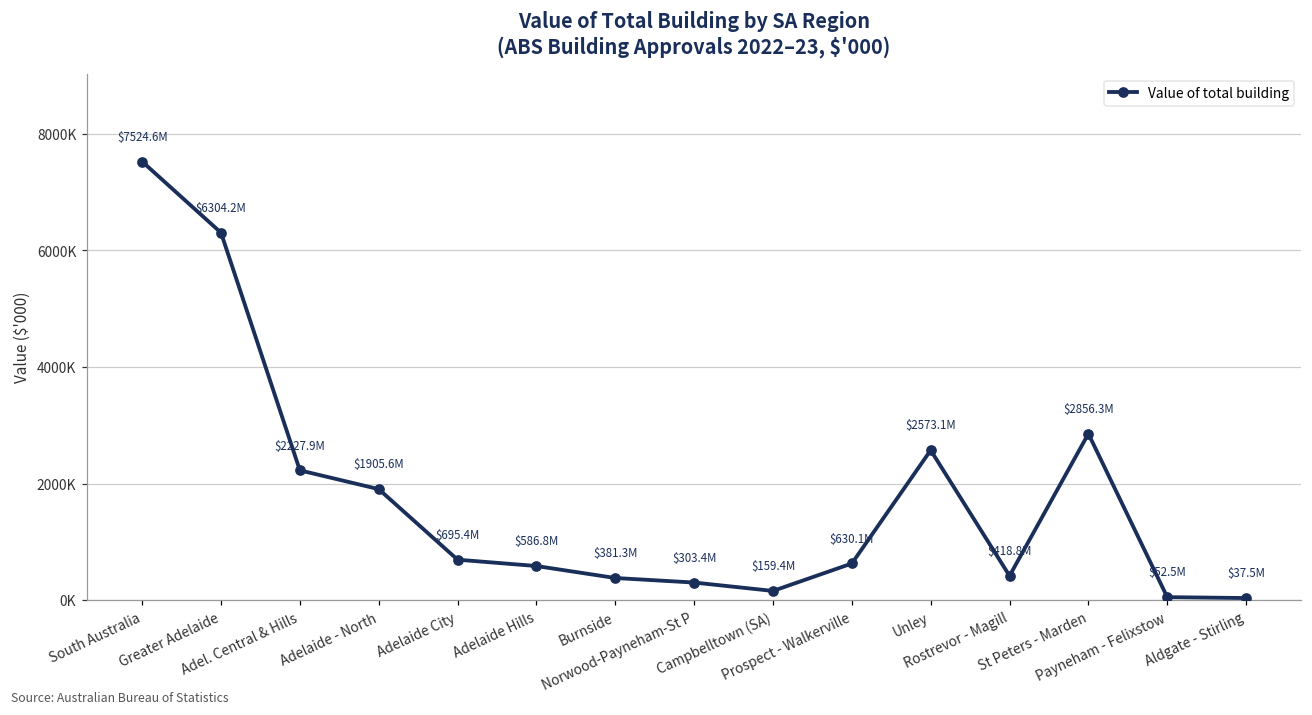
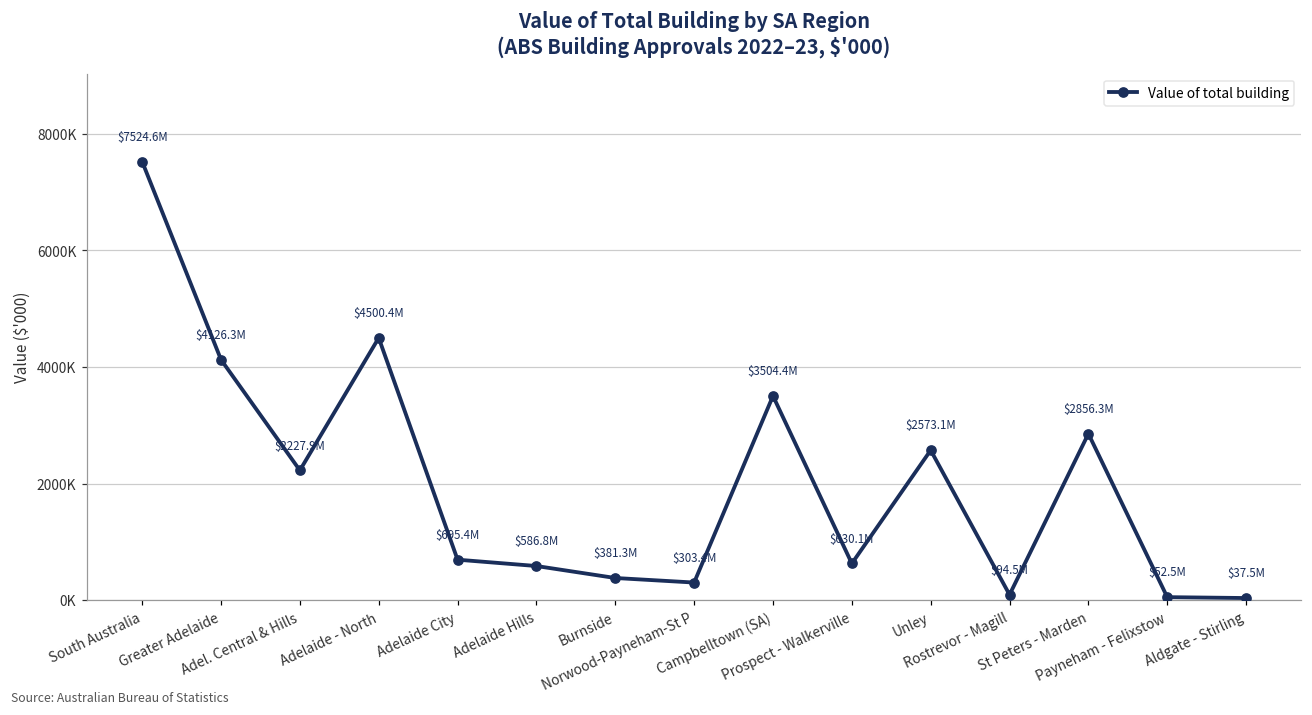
  {
    "South Australia": "$7524.6M",
-   "Greater Adelaide": "$6304.2M",
+   "Greater Adelaide": "$4126.3M",
    "Adel. Central & Hills": "$2227.9M",
-   "Adelaide - North": "$1905.6M",
+   "Adelaide - North": "$4500.4M",
    "Adelaide City": "$695.4M",
    "Adelaide Hills": "$586.8M",
    "Burnside": "$381.3M",
    "Norwood-Payneham-St P": "$303.4M",
-   "Campbelltown (SA)": "$159.4M",
+   "Campbelltown (SA)": "$3504.4M",
    "Prospect - Walkerville": "$630.1M",
    "Unley": "$2573.1M",
-   "Rostrevor - Magill": "$418.8M",
+   "Rostrevor - Magill": "$94.5M",
    "St Peters - Marden": "$2856.3M",
    "Payneham - Felixstow": "$52.5M",
    "Aldgate - Stirling": "$37.5M"
  }
